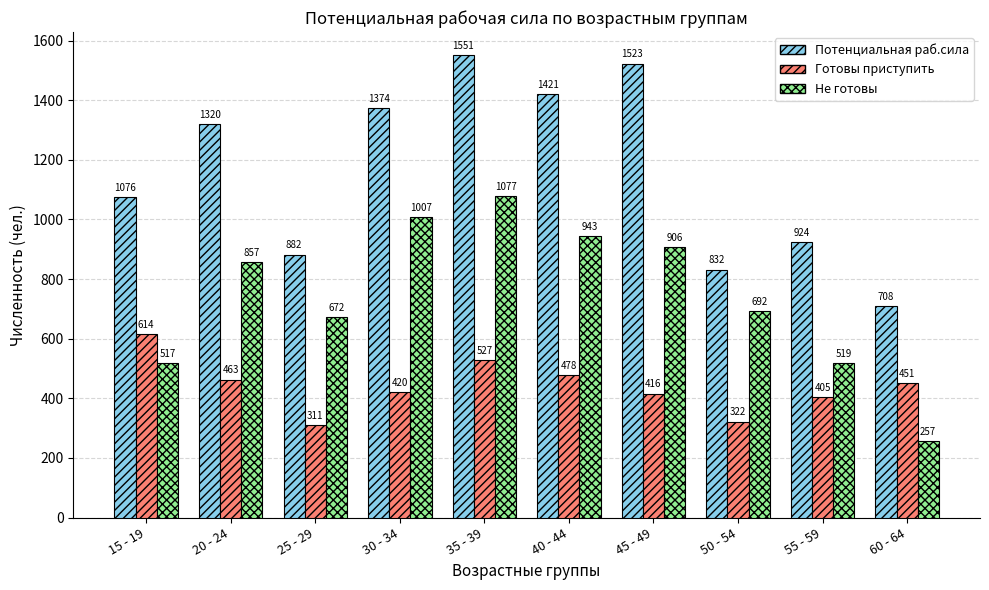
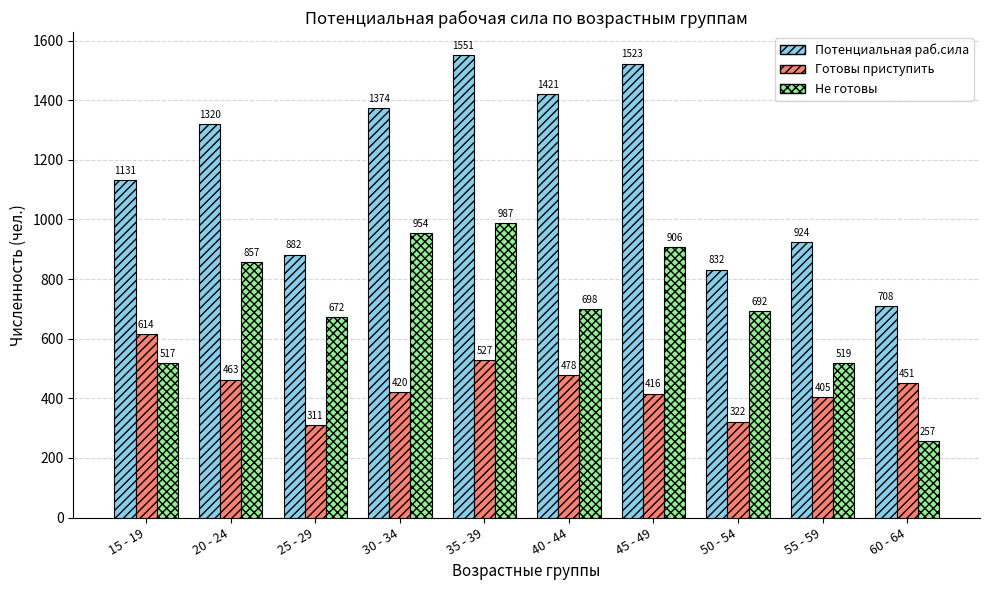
  {
    "Потенциальная раб.сила": {
-     "15 - 19": 1076,
+     "15 - 19": 1131,
      "20 - 24": 1320,
      "25 - 29": 882,
      "30 - 34": 1374,
      "35 - 39": 1551,
      "40 - 44": 1421,
      "45 - 49": 1523,
      "50 - 54": 832,
      "55 - 59": 924,
      "60 - 64": 708
    },
    "Готовы приступить": {
      "15 - 19": 614,
      "20 - 24": 463,
      "25 - 29": 311,
      "30 - 34": 420,
      "35 - 39": 527,
      "40 - 44": 478,
      "45 - 49": 416,
      "50 - 54": 322,
      "55 - 59": 405,
      "60 - 64": 451
    },
    "Не готовы": {
      "15 - 19": 517,
      "20 - 24": 857,
      "25 - 29": 672,
-     "30 - 34": 1007,
-     "35 - 39": 1077,
-     "40 - 44": 943,
+     "30 - 34": 954,
+     "35 - 39": 987,
+     "40 - 44": 698,
      "45 - 49": 906,
      "50 - 54": 692,
      "55 - 59": 519,
      "60 - 64": 257
    }
  }
